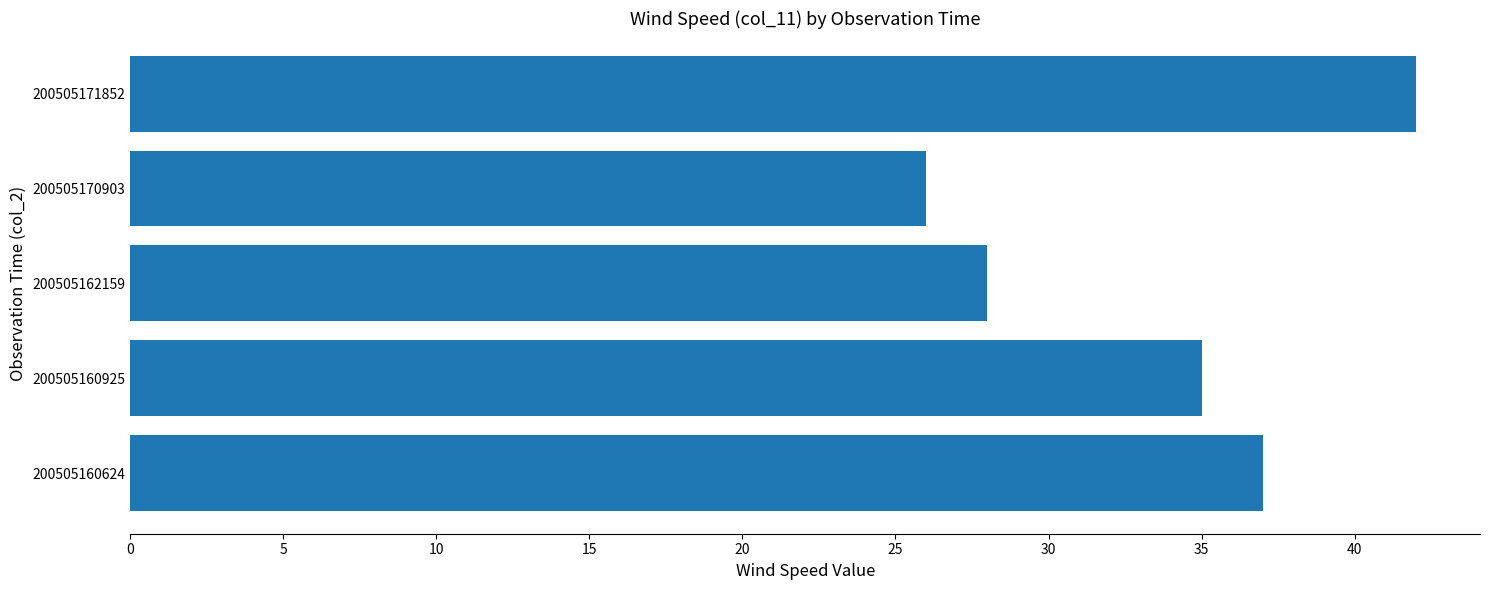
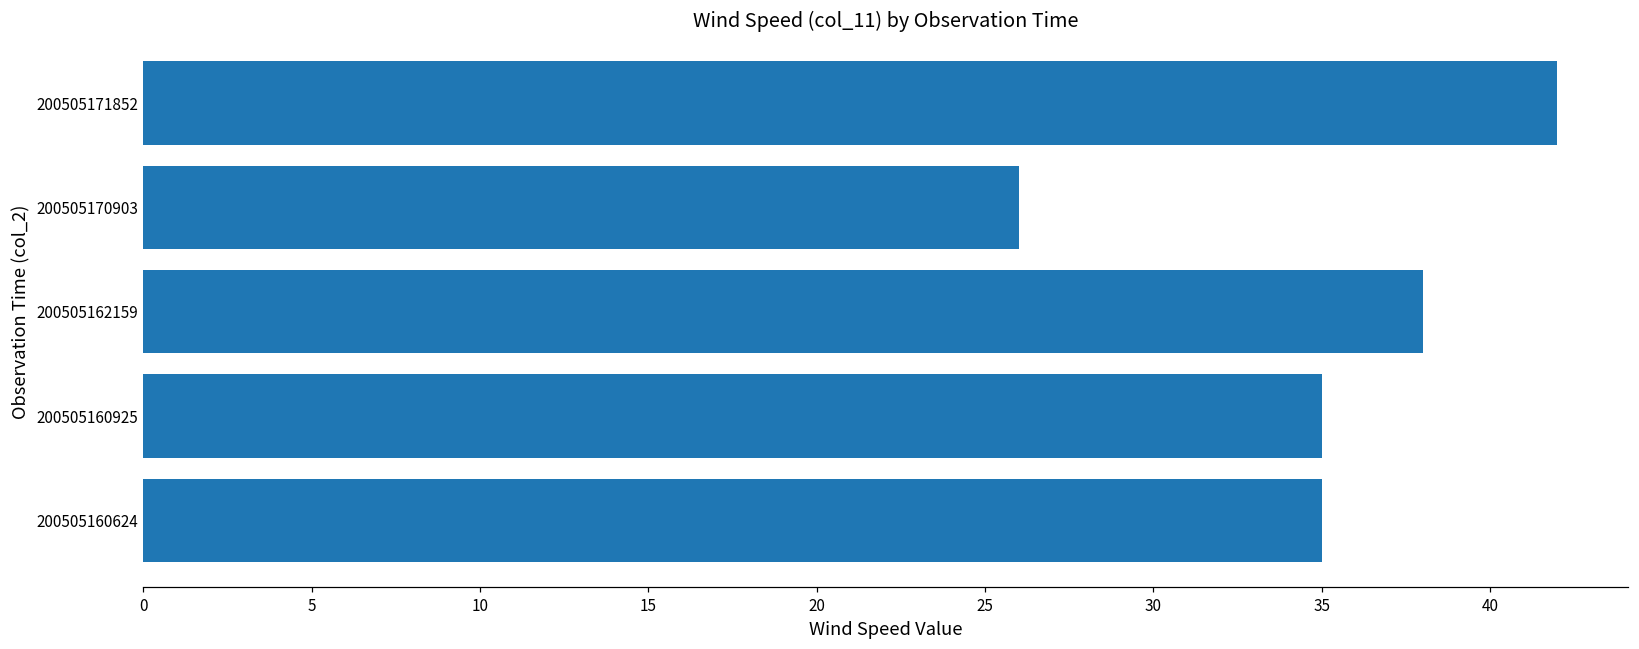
  {
    "200505171852": 42,
    "200505170903": 26,
-   "200505162159": 28,
+   "200505162159": 38,
    "200505160925": 35,
-   "200505160624": 37
+   "200505160624": 35
  }
